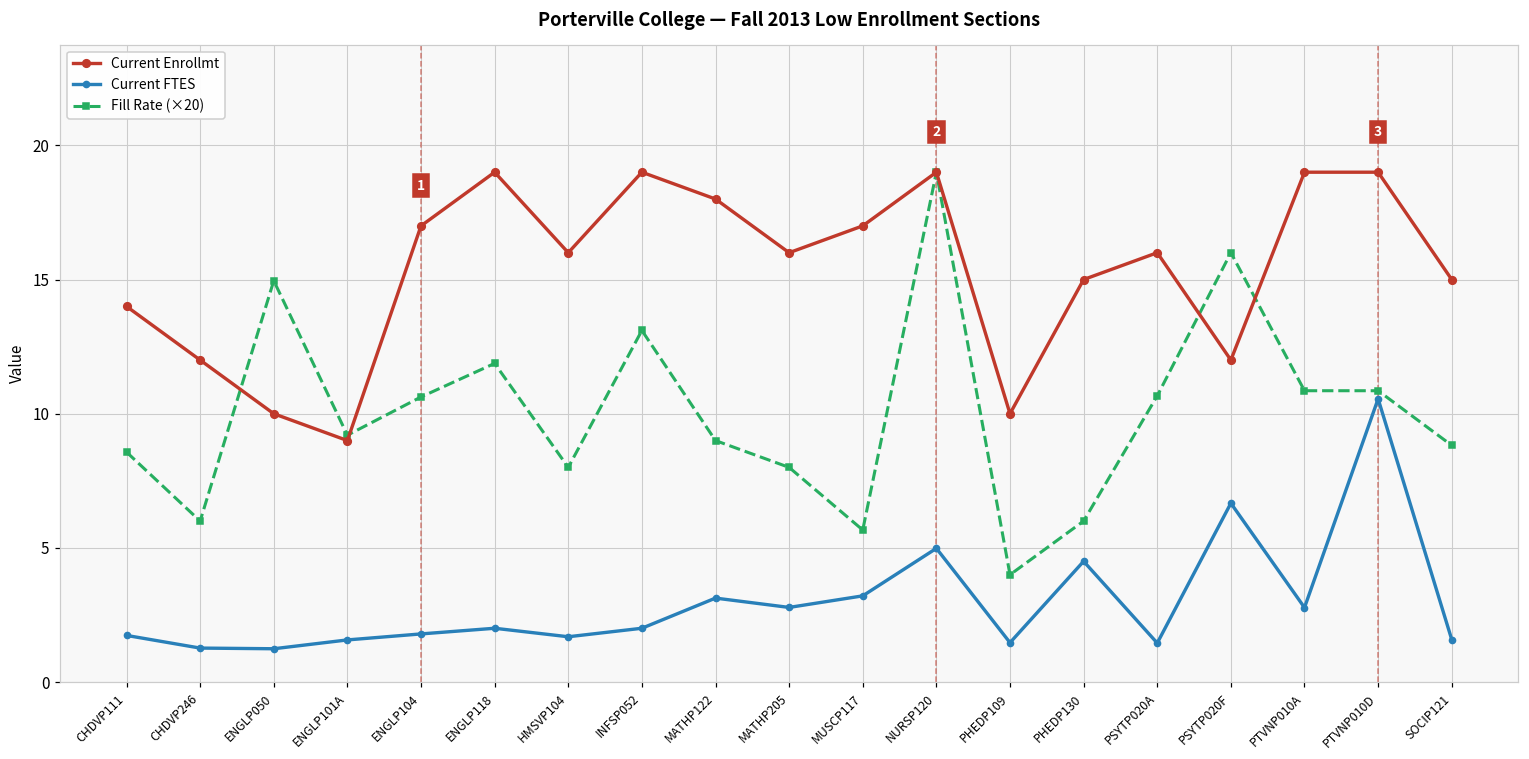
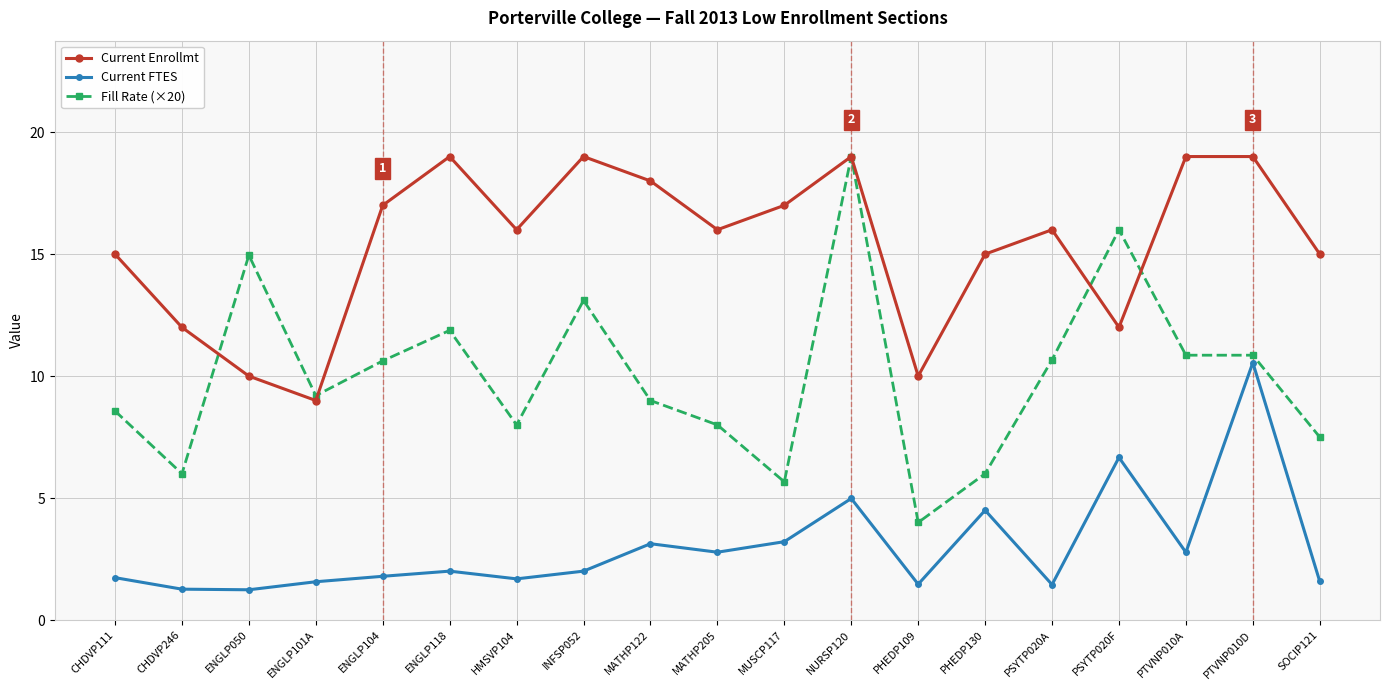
  {
    "Current Enrollmt": {
-     "CHDVP111": 14,
+     "CHDVP111": 15,
      "CHDVP246": 12,
      "ENGLP050": 10,
      "ENGLP101A": 9,
      "ENGLP104": 17,
      "ENGLP118": 19,
      "HMSVP104": 16,
      "INFSP052": 19,
      "MATHP122": 18,
      "MATHP205": 16,
      "MUSCP117": 17,
      "PHEDP109": 10,
      "PHEDP130": 15,
      "PSYTP020A": 16,
      "PSYTP020F": 12,
      "PTVNP010A": 19,
      "PTVNP010D": 19,
      "SOCIP121": 15
    },
    "Current FTES": {
      "CHDVP111": 1.7,
      "CHDVP246": 1.3,
      "ENGLP050": 1.2,
      "ENGLP101A": 1.6,
      "ENGLP104": 1.8,
      "ENGLP118": 2.0,
      "HMSVP104": 1.7,
      "INFSP052": 2.0,
      "MATHP122": 3.1,
      "MATHP205": 2.8,
      "MUSCP117": 3.2,
      "NURSP120": 5.0,
      "PHEDP109": 1.5,
      "PHEDP130": 4.5,
      "PSYTP020A": 1.5,
      "PSYTP020F": 6.7,
      "PTVNP010A": 2.8,
      "PTVNP010D": 10.6,
      "SOCIP121": 1.6
    },
    "Fill Rate (×20)": {
      "CHDVP111": 8.6,
      "CHDVP246": 6.0,
      "ENGLP050": 15.0,
      "ENGLP101A": 9.2,
      "ENGLP104": 10.6,
      "ENGLP118": 11.9,
      "HMSVP104": 8.0,
      "INFSP052": 13.1,
      "MATHP122": 9.0,
      "MATHP205": 8.0,
      "MUSCP117": 5.7,
      "PHEDP109": 4.0,
      "PHEDP130": 6.0,
      "PSYTP020A": 10.7,
      "PSYTP020F": 16.0,
      "PTVNP010A": 10.9,
      "PTVNP010D": 10.9,
-     "SOCIP121": 8.8
+     "SOCIP121": 7.5
    }
  }
